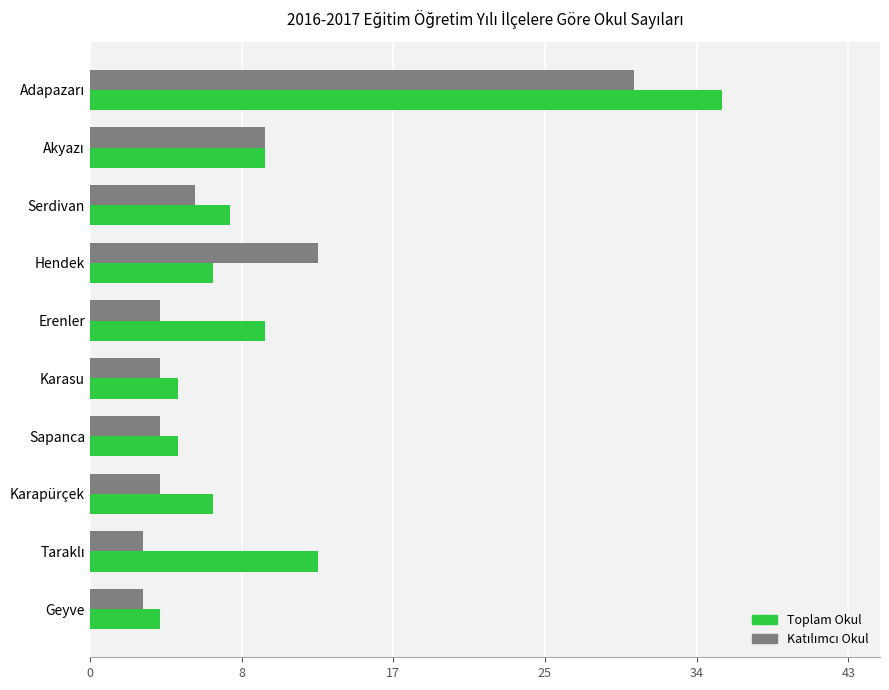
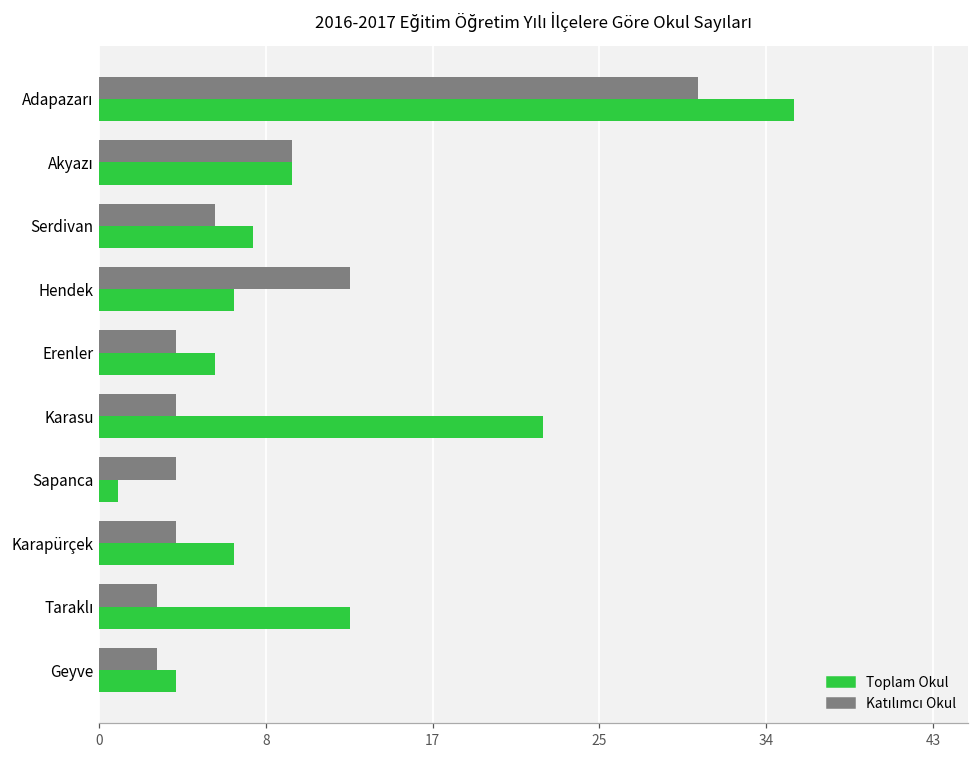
  {
    "Toplam Okul": {
      "Adapazarı": 36,
      "Akyazı": 10,
      "Serdivan": 8,
      "Hendek": 7,
-     "Erenler": 10,
-     "Karasu": 5,
-     "Sapanca": 5,
+     "Erenler": 6,
+     "Karasu": 23,
+     "Sapanca": 1,
      "Karapürçek": 7,
      "Taraklı": 13,
      "Geyve": 4
    },
    "Katılımcı Okul": {
      "Adapazarı": 31,
      "Akyazı": 10,
      "Serdivan": 6,
      "Hendek": 13,
      "Erenler": 4,
      "Karasu": 4,
      "Sapanca": 4,
      "Karapürçek": 4,
      "Taraklı": 3,
      "Geyve": 3
    }
  }
